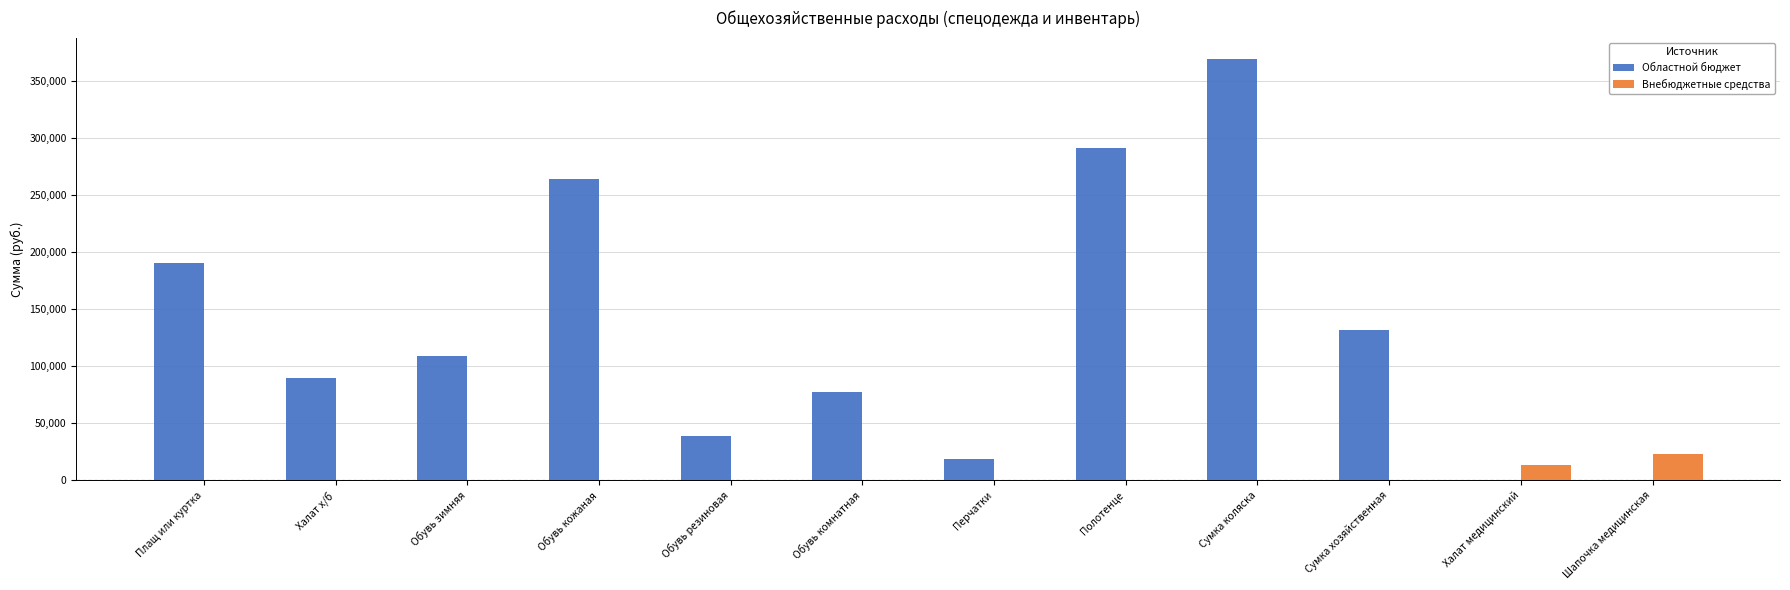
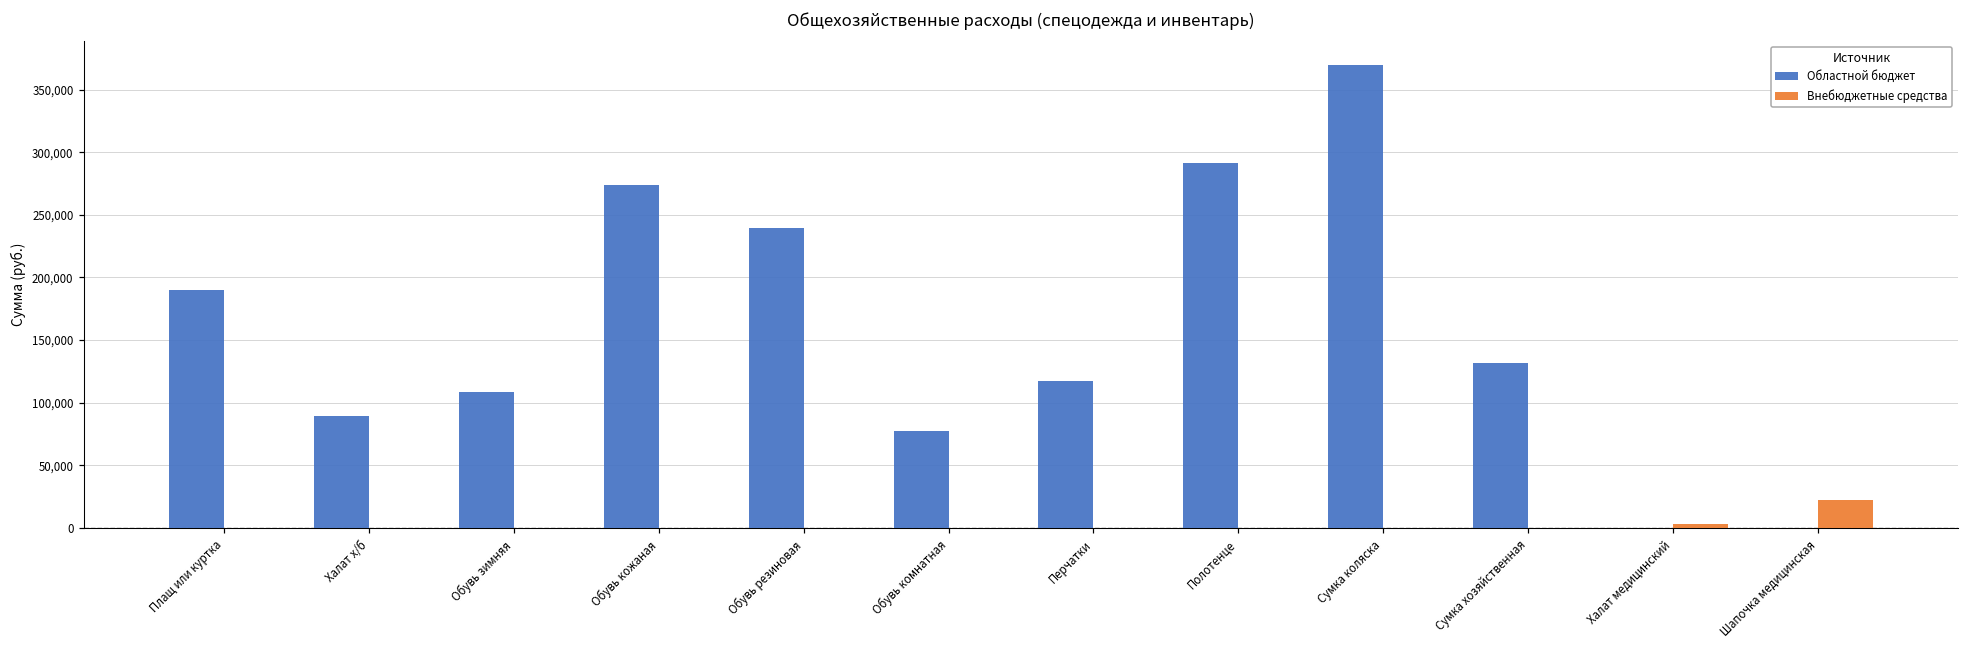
  {
    "Областной бюджет": {
      "Плащ или куртка": "190,000",
      "Халат х/б": "90,000",
      "Обувь зимняя": "109,000",
-     "Обувь кожаная": "264,000",
-     "Обувь резиновая": "39,000",
+     "Обувь кожаная": "274,000",
+     "Обувь резиновая": "239,000",
      "Обувь комнатная": "77,000",
-     "Перчатки": "18,000",
+     "Перчатки": "118,000",
      "Полотенце": "291,000",
      "Сумка коляска": "370,000",
      "Сумка хозяйственная": "132,000",
      "Халат медицинский": "0",
      "Шапочка медицинская": "0"
    },
    "Внебюджетные средства": {
      "Плащ или куртка": "0",
      "Халат х/б": "0",
      "Обувь зимняя": "0",
      "Обувь кожаная": "0",
      "Обувь резиновая": "0",
      "Обувь комнатная": "0",
      "Перчатки": "0",
      "Полотенце": "0",
      "Сумка коляска": "0",
      "Сумка хозяйственная": "0",
-     "Халат медицинский": "13,000",
+     "Халат медицинский": "3,000",
      "Шапочка медицинская": "22,000"
    }
  }
